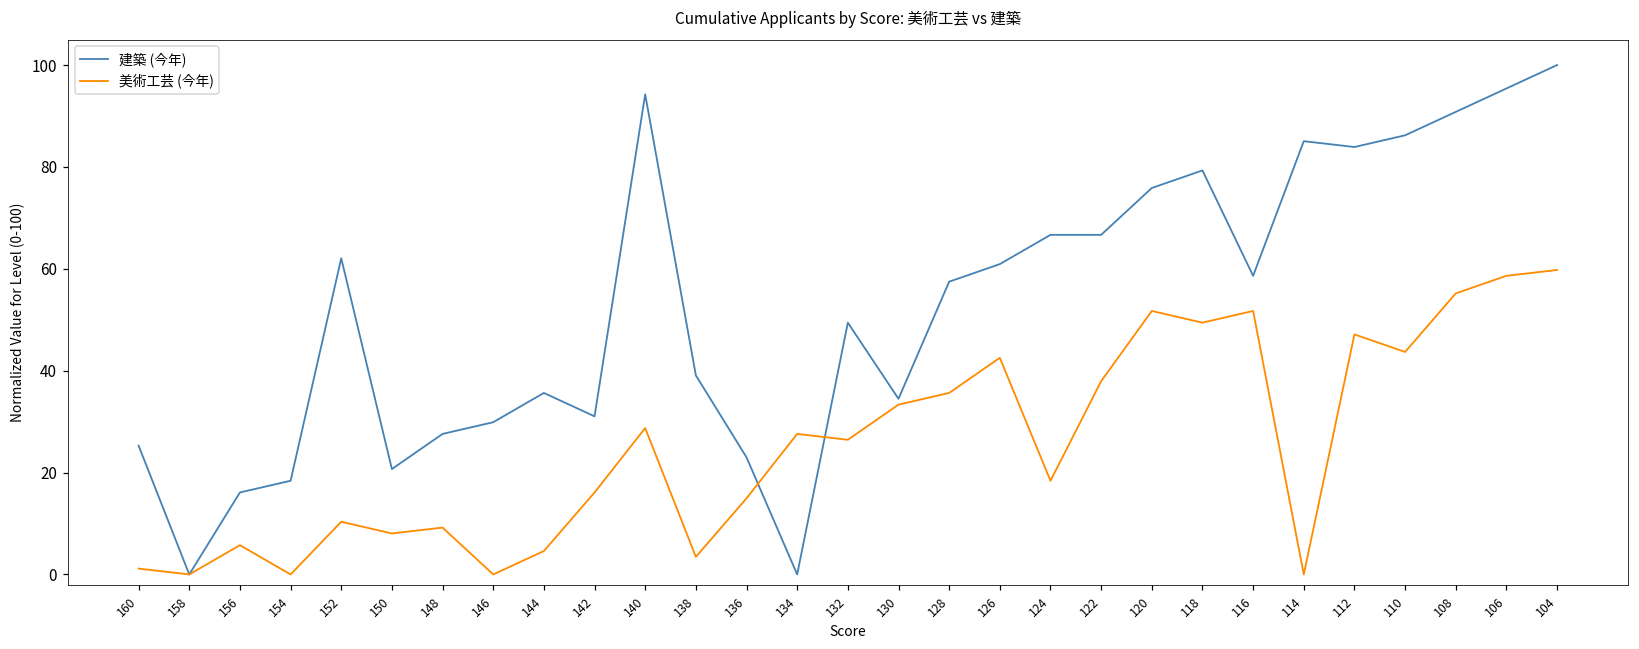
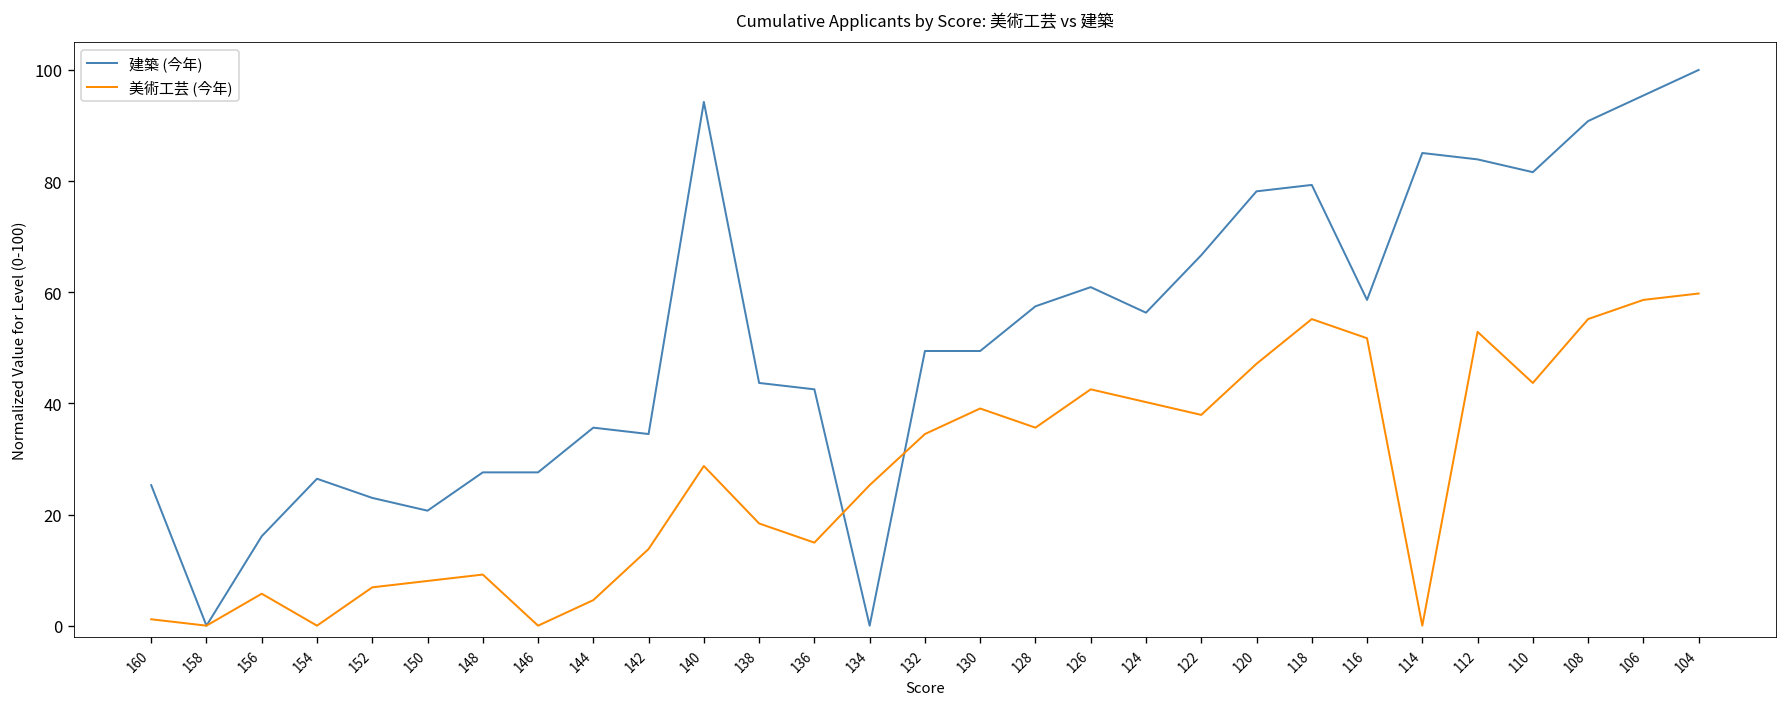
  {
    "建築 (今年)": {
      "160": 25,
      "156": 16,
-     "154": 18,
-     "152": 62,
+     "154": 26,
+     "152": 23,
      "150": 21,
      "148": 28,
-     "146": 30,
+     "146": 28,
      "144": 36,
-     "142": 31,
+     "142": 34,
      "140": 94,
-     "138": 39,
-     "136": 23,
+     "138": 44,
+     "136": 43,
      "134": 0,
      "132": 49,
-     "130": 34,
+     "130": 49,
      "128": 57,
      "126": 61,
-     "124": 67,
+     "124": 56,
      "122": 67,
-     "120": 76,
+     "120": 78,
      "118": 79,
      "116": 59,
      "114": 85,
      "112": 84,
-     "110": 86,
+     "110": 82,
      "108": 91,
      "106": 95,
      "104": 100
    },
    "美術工芸 (今年)": {
      "160": 1,
      "156": 6,
      "154": 0,
-     "152": 10,
+     "152": 7,
      "150": 8,
      "148": 9,
      "146": 0,
      "144": 5,
-     "142": 16,
+     "142": 14,
      "140": 29,
-     "138": 3,
+     "138": 18,
      "136": 15,
-     "134": 28,
-     "132": 26,
-     "130": 33,
+     "134": 25,
+     "132": 34,
+     "130": 39,
      "128": 36,
      "126": 43,
-     "124": 18,
+     "124": 40,
      "122": 38,
-     "120": 52,
-     "118": 49,
+     "120": 47,
+     "118": 55,
      "116": 52,
      "114": 0,
-     "112": 47,
+     "112": 53,
      "110": 44,
      "108": 55,
      "106": 59,
      "104": 60
    }
  }
